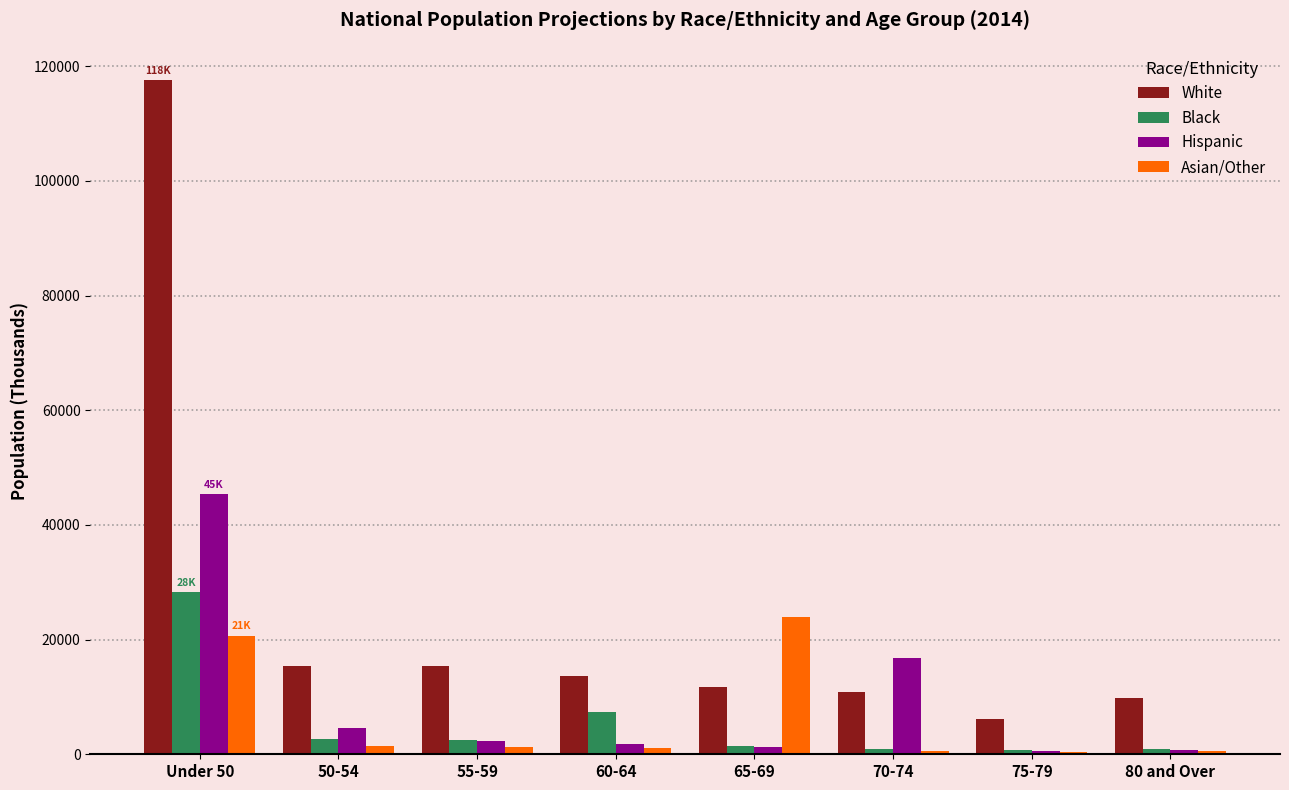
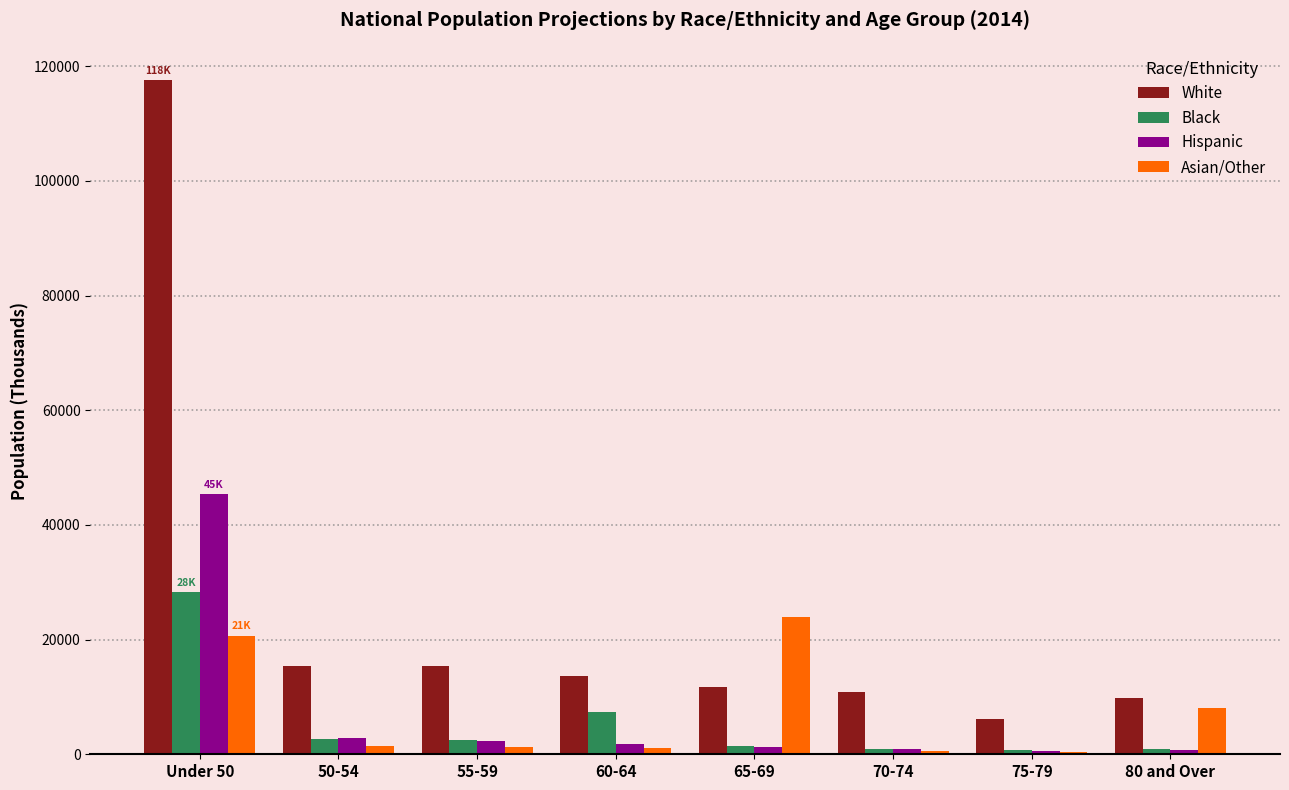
  {
    "White": {
      "Under 50": "118K"
    },
    "Black": {
      "Under 50": "28K"
    },
    "Hispanic": {
-     "50-54": "5000",
+     "50-54": "3000",
      "55-59": "2000",
      "60-64": "2000",
      "65-69": "1000",
-     "70-74": "17000",
+     "70-74": "1000",
      "75-79": "1000",
      "80 and Over": "1000"
    },
    "Asian/Other": {
      "50-54": "2000",
      "55-59": "1000",
      "60-64": "1000",
      "65-69": "24000",
      "70-74": "1000",
-     "80 and Over": "0"
+     "80 and Over": "8000"
    }
  }
